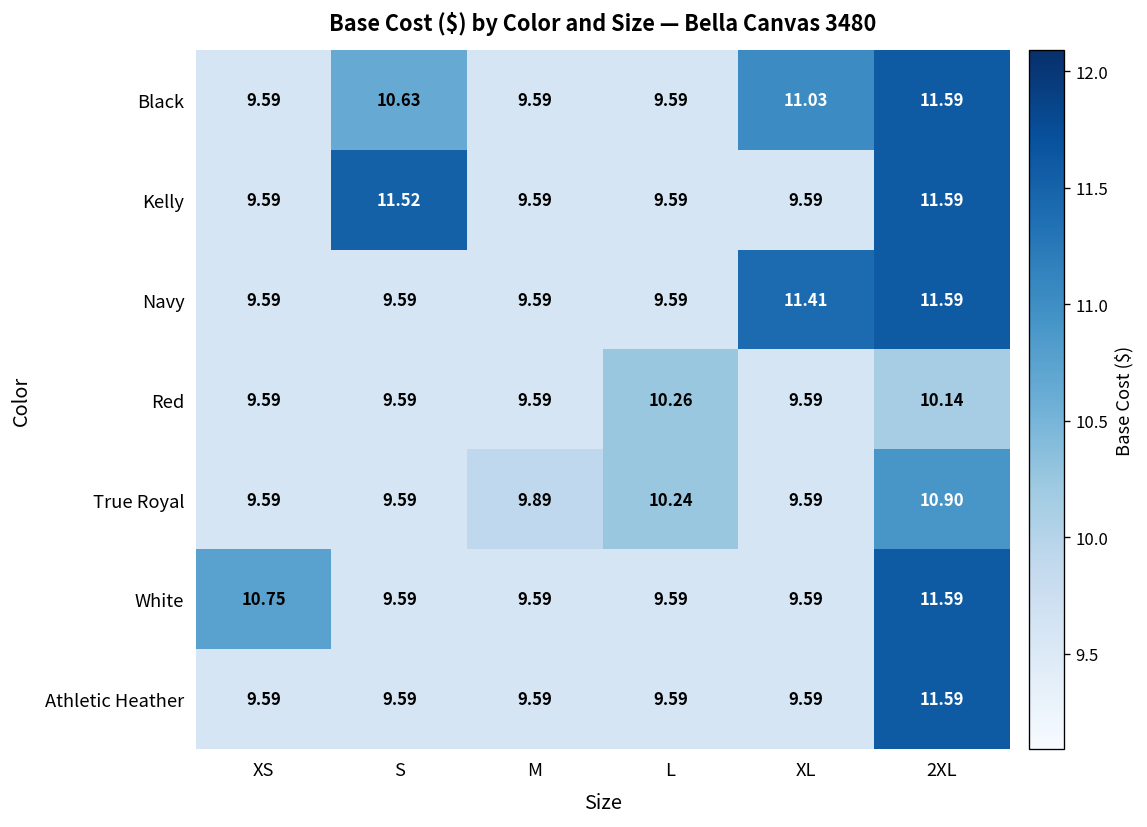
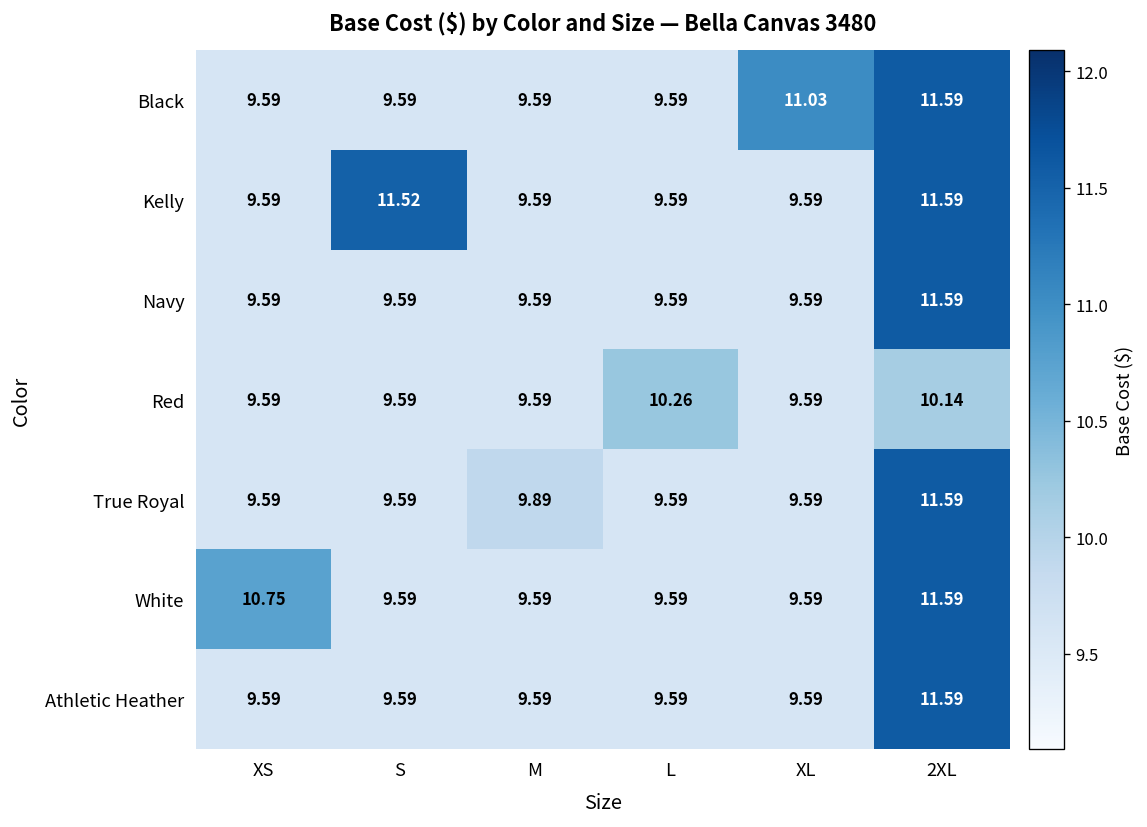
  {
    "Black": {
      "XS": 9.59,
-     "S": 10.63,
+     "S": 9.59,
      "M": 9.59,
      "L": 9.59,
      "XL": 11.03,
      "2XL": 11.59
    },
    "Kelly": {
      "XS": 9.59,
      "S": 11.52,
      "M": 9.59,
      "L": 9.59,
      "XL": 9.59,
      "2XL": 11.59
    },
    "Navy": {
      "XS": 9.59,
      "S": 9.59,
      "M": 9.59,
      "L": 9.59,
-     "XL": 11.41,
+     "XL": 9.59,
      "2XL": 11.59
    },
    "Red": {
      "XS": 9.59,
      "S": 9.59,
      "M": 9.59,
      "L": 10.26,
      "XL": 9.59,
      "2XL": 10.14
    },
    "True Royal": {
      "XS": 9.59,
      "S": 9.59,
      "M": 9.89,
-     "L": 10.24,
+     "L": 9.59,
      "XL": 9.59,
-     "2XL": 10.90
+     "2XL": 11.59
    },
    "White": {
      "XS": 10.75,
      "S": 9.59,
      "M": 9.59,
      "L": 9.59,
      "XL": 9.59,
      "2XL": 11.59
    },
    "Athletic Heather": {
      "XS": 9.59,
      "S": 9.59,
      "M": 9.59,
      "L": 9.59,
      "XL": 9.59,
      "2XL": 11.59
    }
  }
